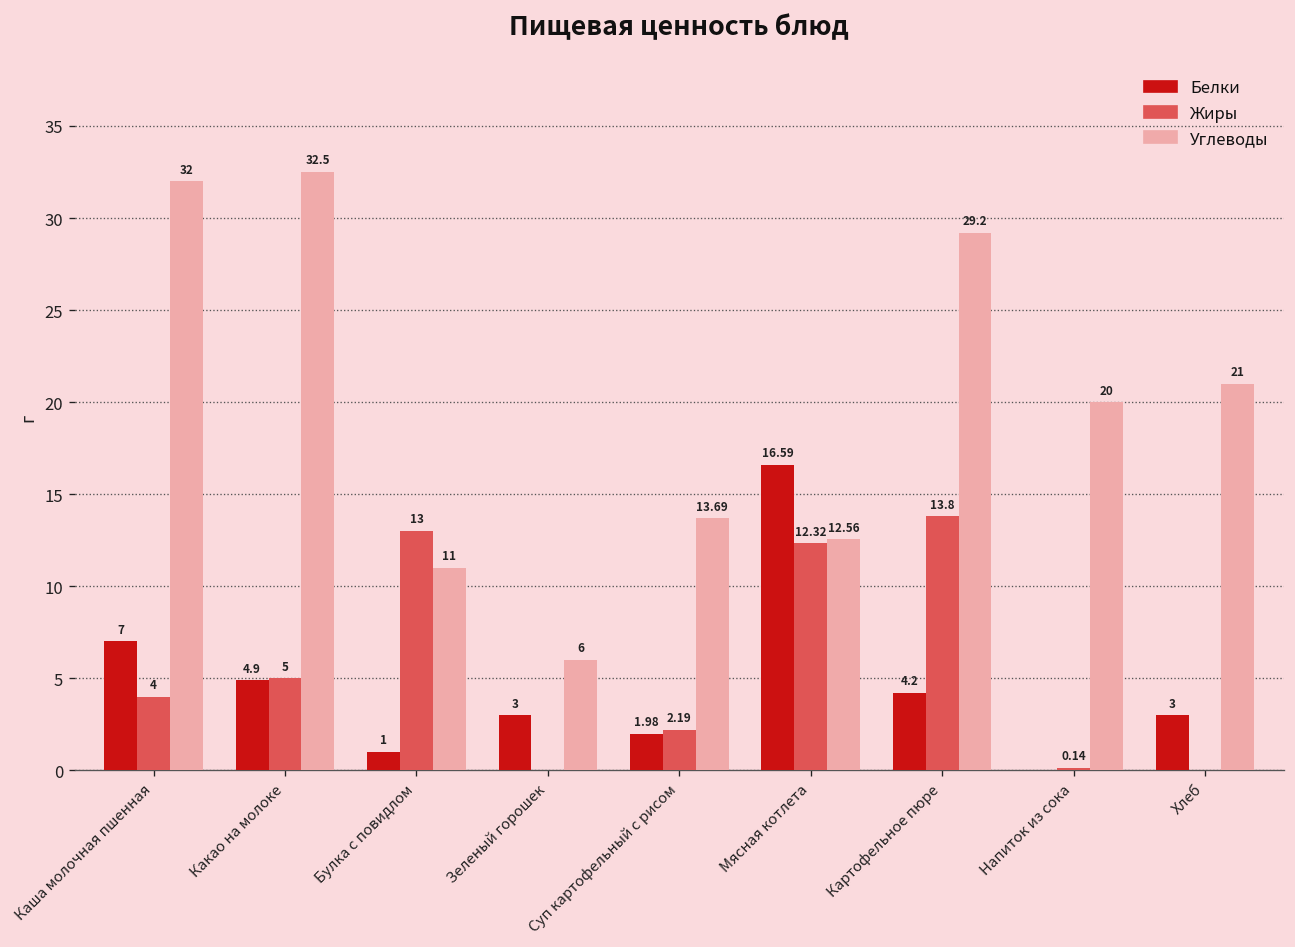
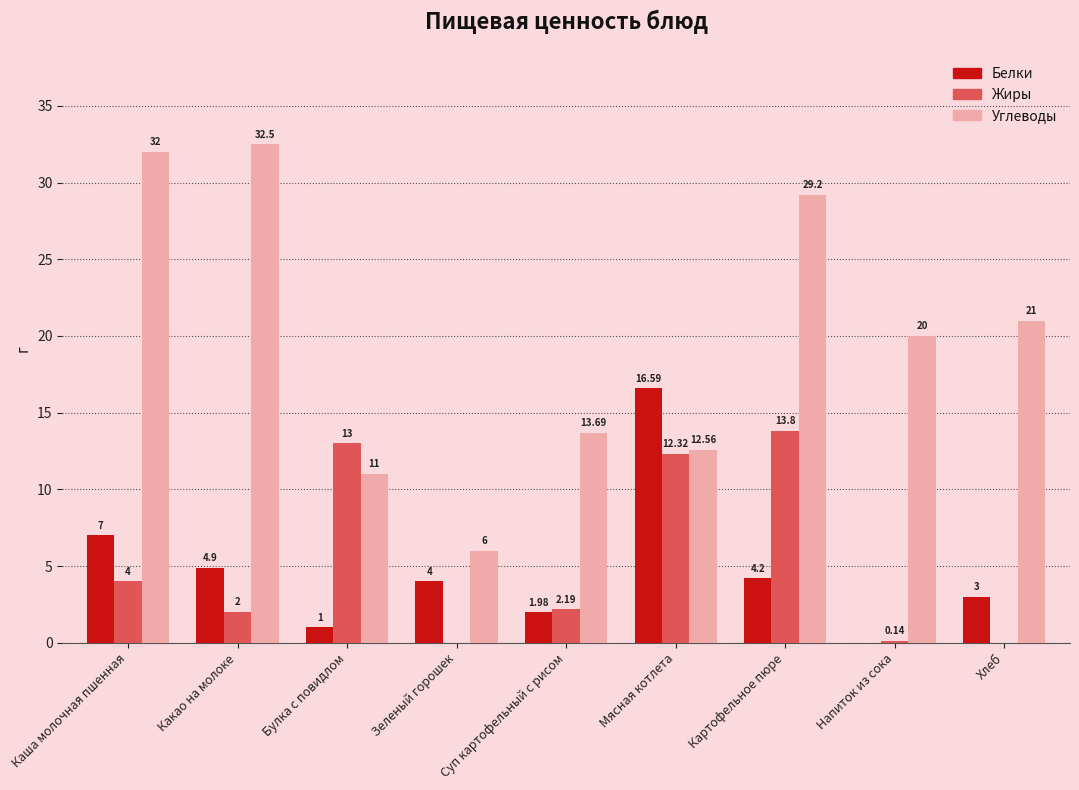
  {
    "Белки": {
      "Каша молочная пшенная": 7,
      "Какао на молоке": 4.9,
      "Булка с повидлом": 1,
-     "Зеленый горошек": 3,
+     "Зеленый горошек": 4,
      "Суп картофельный с рисом": 1.98,
      "Мясная котлета": 16.59,
      "Картофельное пюре": 4.2,
      "Хлеб": 3
    },
    "Жиры": {
      "Каша молочная пшенная": 4,
-     "Какао на молоке": 5,
+     "Какао на молоке": 2,
      "Булка с повидлом": 13,
      "Суп картофельный с рисом": 2.19,
      "Мясная котлета": 12.32,
      "Картофельное пюре": 13.8,
      "Напиток из сока": 0.14
    },
    "Углеводы": {
      "Каша молочная пшенная": 32,
      "Какао на молоке": 32.5,
      "Булка с повидлом": 11,
      "Зеленый горошек": 6,
      "Суп картофельный с рисом": 13.69,
      "Мясная котлета": 12.56,
      "Картофельное пюре": 29.2,
      "Напиток из сока": 20,
      "Хлеб": 21
    }
  }
